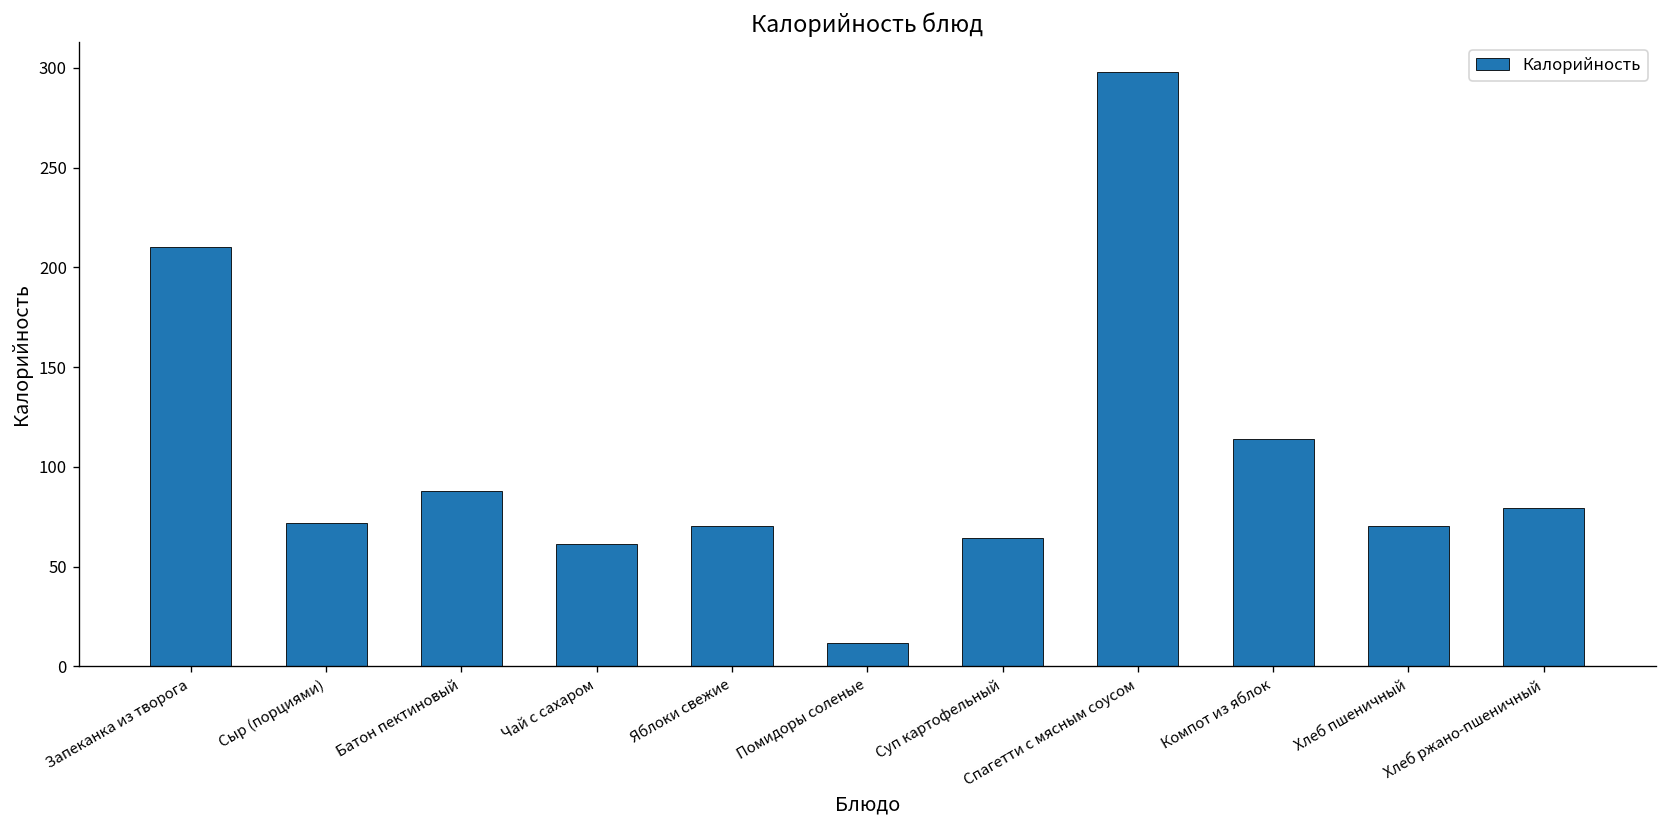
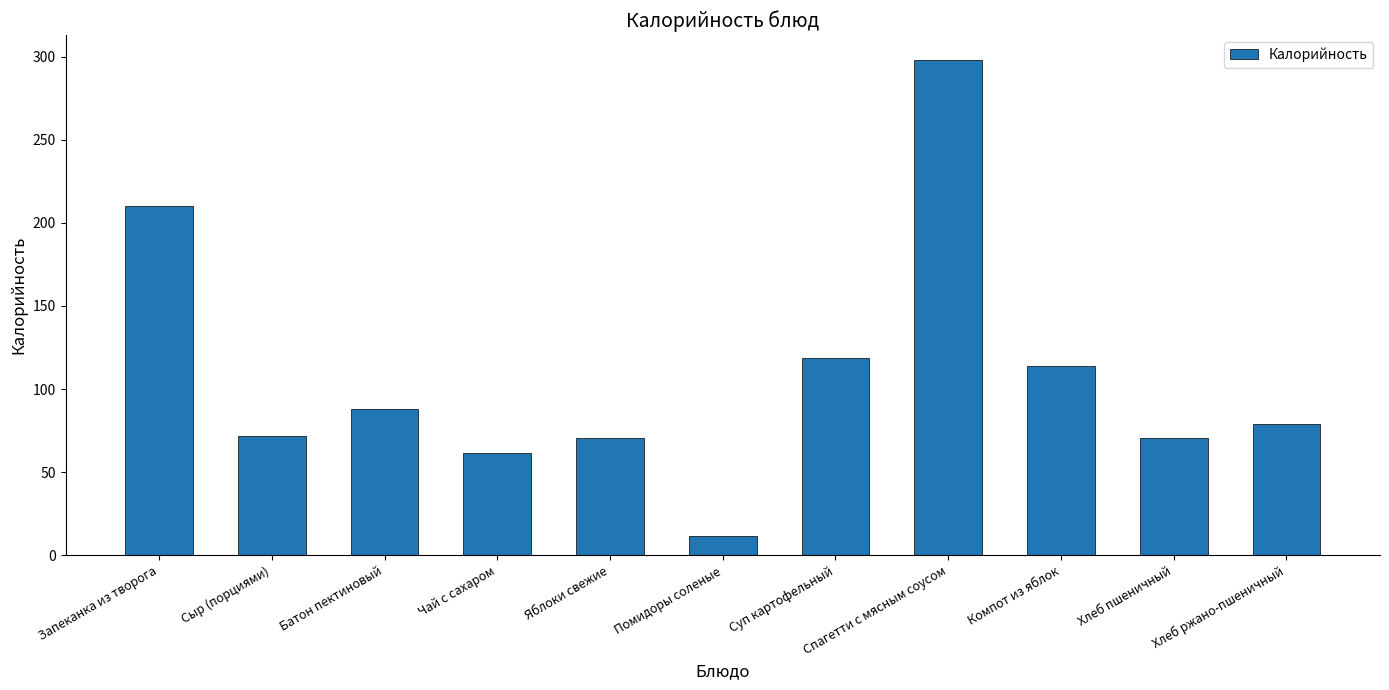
  {
    "Запеканка из творога": 210,
    "Сыр (порциями)": 72,
    "Батон пектиновый": 88,
    "Чай с сахаром": 62,
    "Яблоки свежие": 71,
    "Помидоры соленые": 12,
-   "Суп картофельный": 65,
+   "Суп картофельный": 119,
    "Спагетти с мясным соусом": 298,
    "Компот из яблок": 114,
    "Хлеб пшеничный": 71,
    "Хлеб ржано-пшеничный": 79
  }
